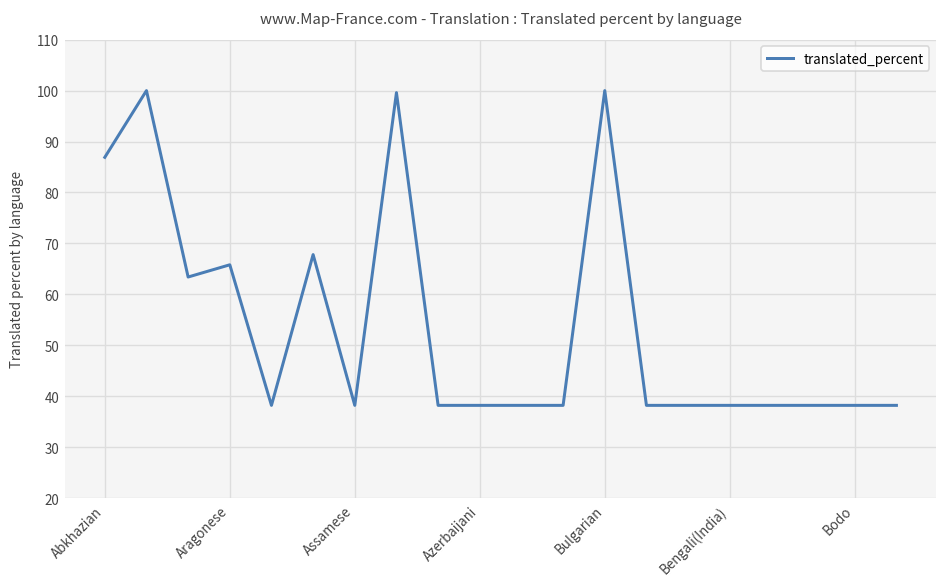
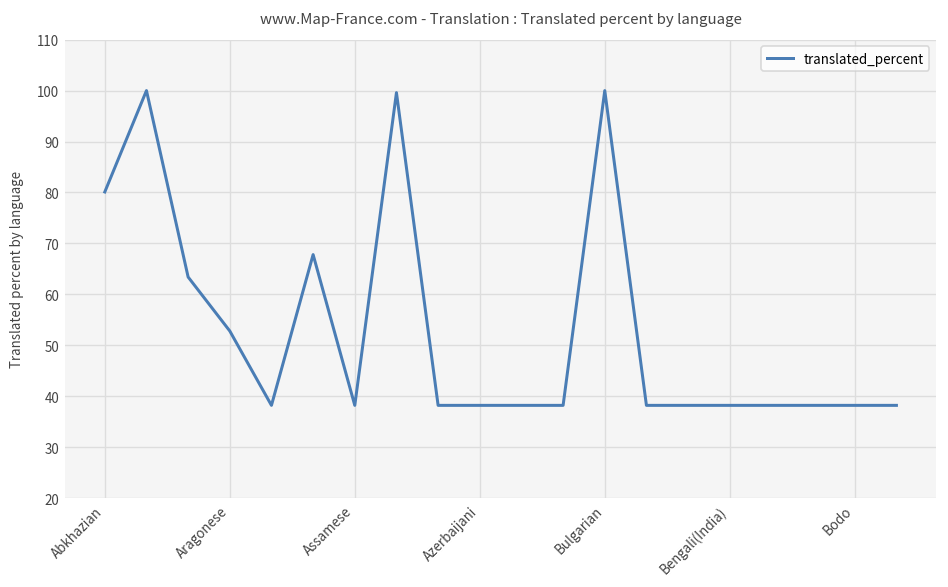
  {
-   "Abkhazian": 87,
-   "Aragonese": 66,
+   "Abkhazian": 80,
+   "Aragonese": 53,
    "Assamese": 38,
    "Azerbaijani": 38,
    "Bulgarian": 100,
    "Bengali(India)": 38,
    "Bodo": 38
  }
